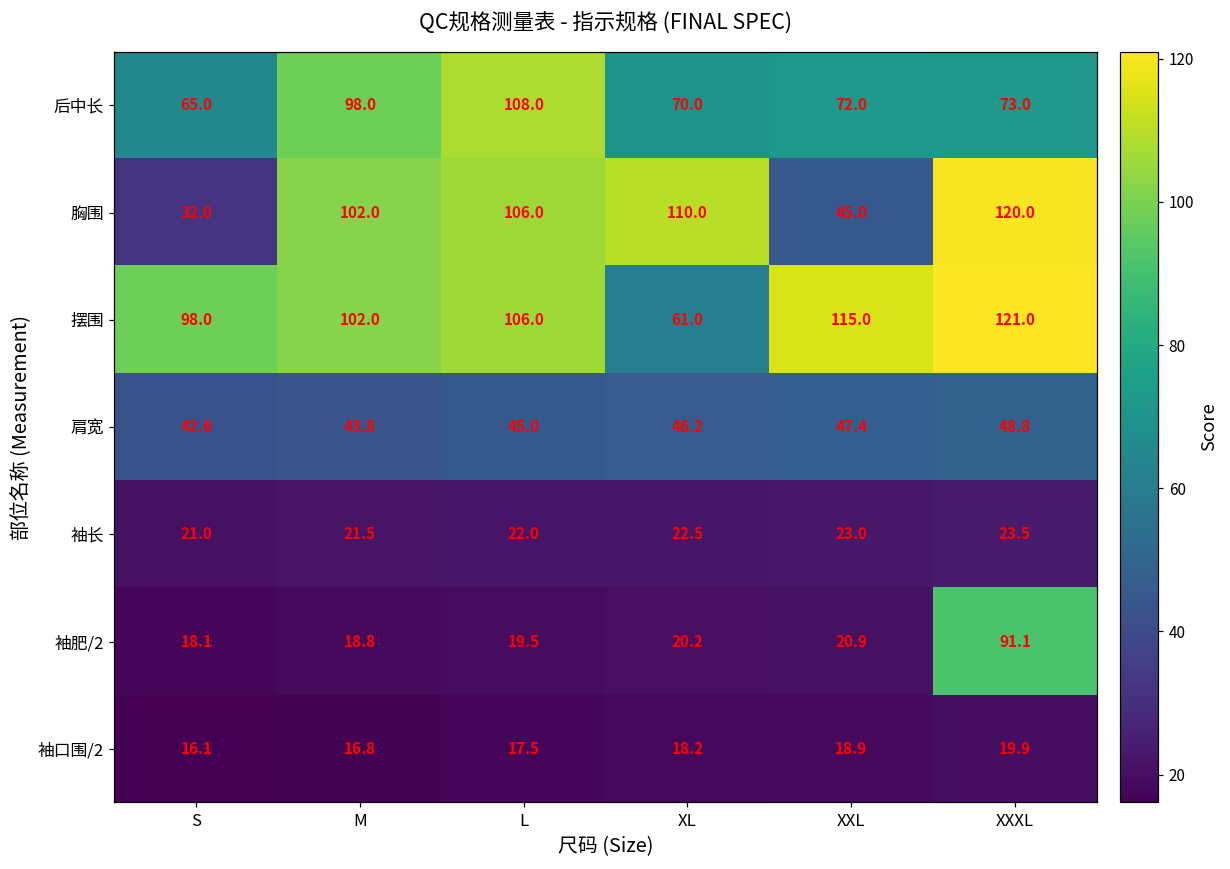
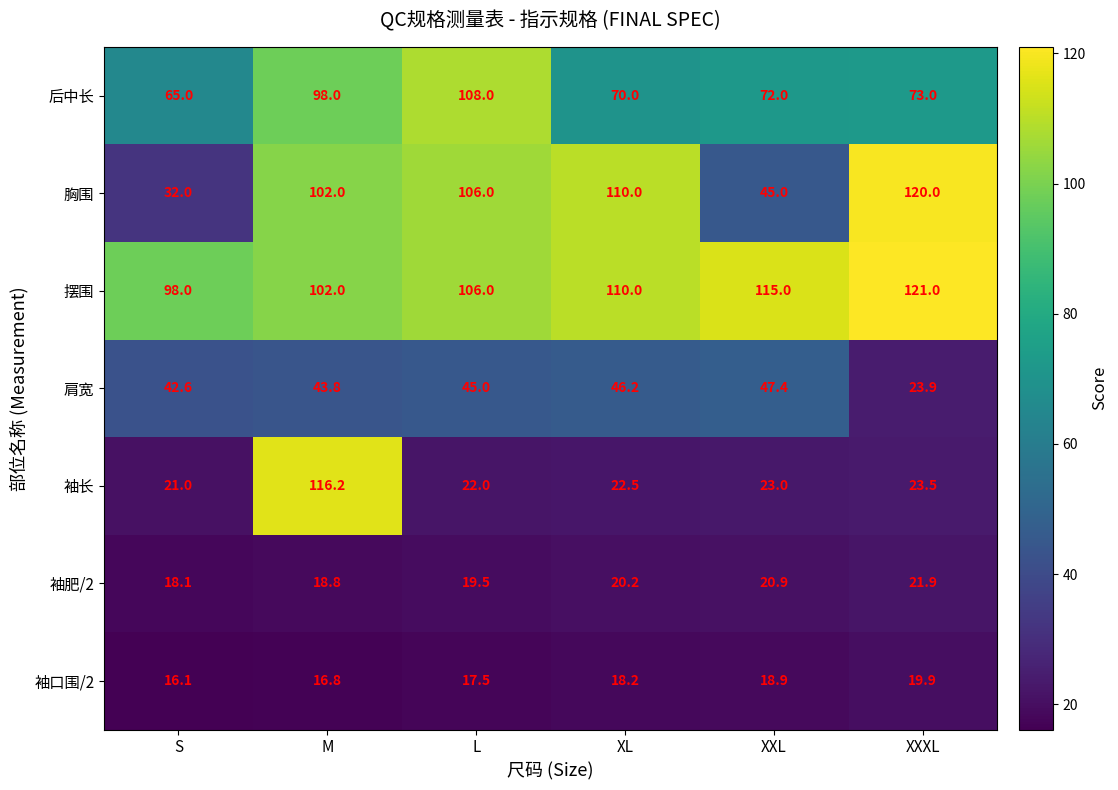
  {
    "后中长": {
      "S": 65.0,
      "M": 98.0,
      "L": 108.0,
      "XL": 70.0,
      "XXL": 72.0,
      "XXXL": 73.0
    },
    "胸围": {
      "S": 32.0,
      "M": 102.0,
      "L": 106.0,
      "XL": 110.0,
      "XXL": 45.0,
      "XXXL": 120.0
    },
    "摆围": {
      "S": 98.0,
      "M": 102.0,
      "L": 106.0,
-     "XL": 61.0,
+     "XL": 110.0,
      "XXL": 115.0,
      "XXXL": 121.0
    },
    "肩宽": {
      "S": 42.6,
      "M": 43.8,
      "L": 45.0,
      "XL": 46.2,
      "XXL": 47.4,
-     "XXXL": 48.8
+     "XXXL": 23.9
    },
    "袖长": {
      "S": 21.0,
-     "M": 21.5,
+     "M": 116.2,
      "L": 22.0,
      "XL": 22.5,
      "XXL": 23.0,
      "XXXL": 23.5
    },
    "袖肥/2": {
      "S": 18.1,
      "M": 18.8,
      "L": 19.5,
      "XL": 20.2,
      "XXL": 20.9,
-     "XXXL": 91.1
+     "XXXL": 21.9
    },
    "袖口围/2": {
      "S": 16.1,
      "M": 16.8,
      "L": 17.5,
      "XL": 18.2,
      "XXL": 18.9,
      "XXXL": 19.9
    }
  }
